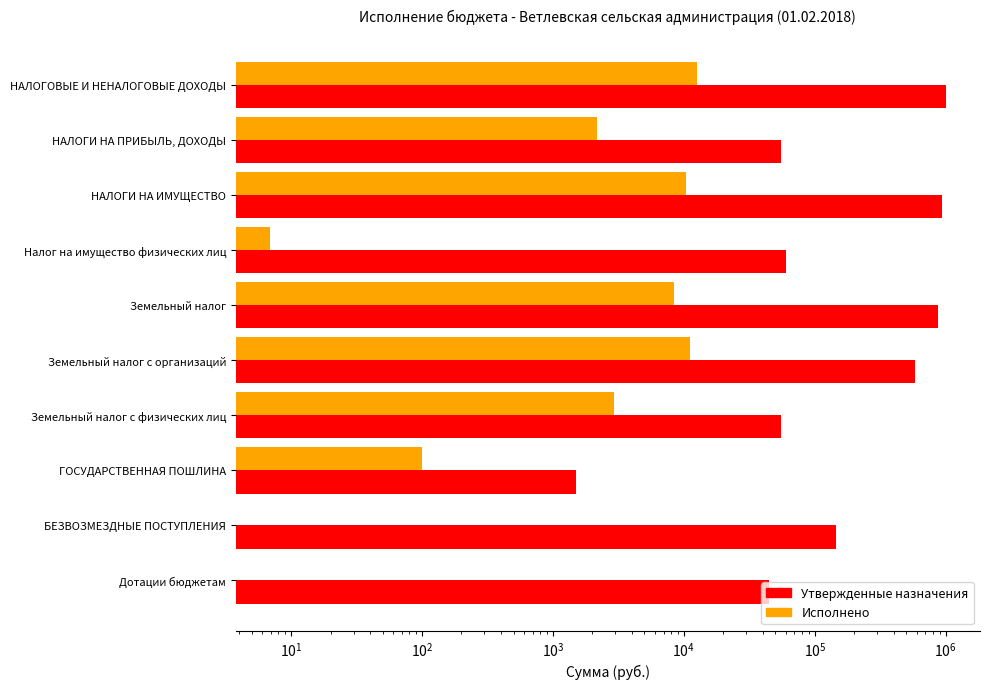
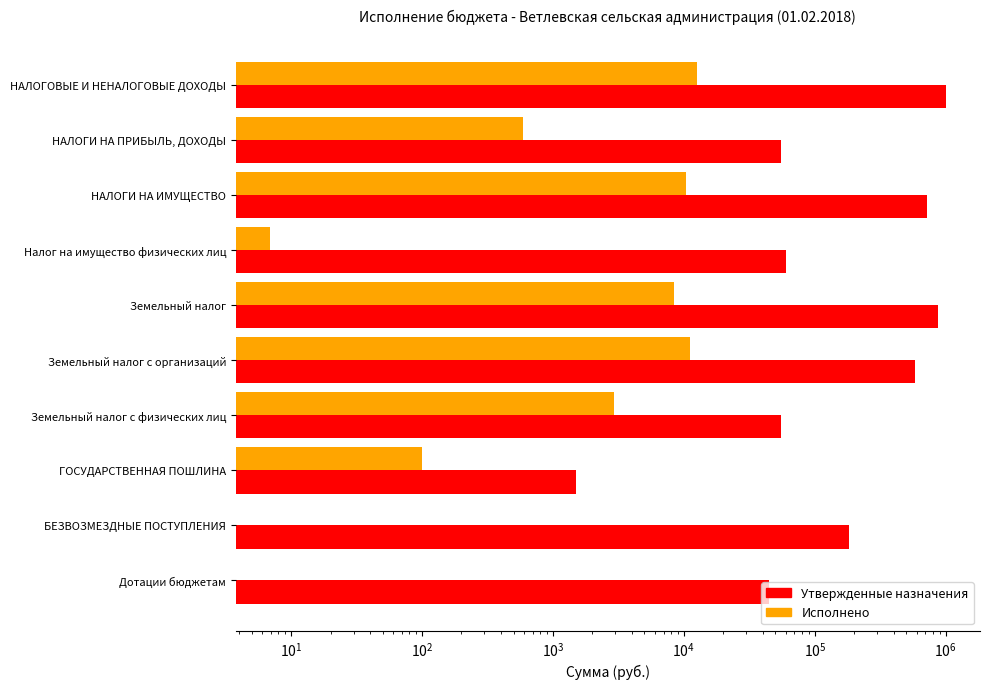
  {
    "Утвержденные назначения": {
      "НАЛОГОВЫЕ И НЕНАЛОГОВЫЕ ДОХОДЫ": 1000000,
      "НАЛОГИ НА ПРИБЫЛЬ, ДОХОДЫ": 55000,
-     "НАЛОГИ НА ИМУЩЕСТВО": 900000,
+     "НАЛОГИ НА ИМУЩЕСТВО": 700000,
      "Налог на имущество физических лиц": 60000,
      "Земельный налог": 900000,
      "Земельный налог с организаций": 600000,
      "Земельный налог с физических лиц": 55000,
      "ГОСУДАРСТВЕННАЯ ПОШЛИНА": 1500,
-     "БЕЗВОЗМЕЗДНЫЕ ПОСТУПЛЕНИЯ": 140000
+     "БЕЗВОЗМЕЗДНЫЕ ПОСТУПЛЕНИЯ": 180000
    },
    "Исполнено": {
      "НАЛОГОВЫЕ И НЕНАЛОГОВЫЕ ДОХОДЫ": 13000,
-     "НАЛОГИ НА ПРИБЫЛЬ, ДОХОДЫ": 2200,
+     "НАЛОГИ НА ПРИБЫЛЬ, ДОХОДЫ": 600,
      "НАЛОГИ НА ИМУЩЕСТВО": 10000,
      "Налог на имущество физических лиц": 7,
      "Земельный налог": 8000,
      "Земельный налог с организаций": 11000,
      "Земельный налог с физических лиц": 2900,
      "ГОСУДАРСТВЕННАЯ ПОШЛИНА": 100
    }
  }
